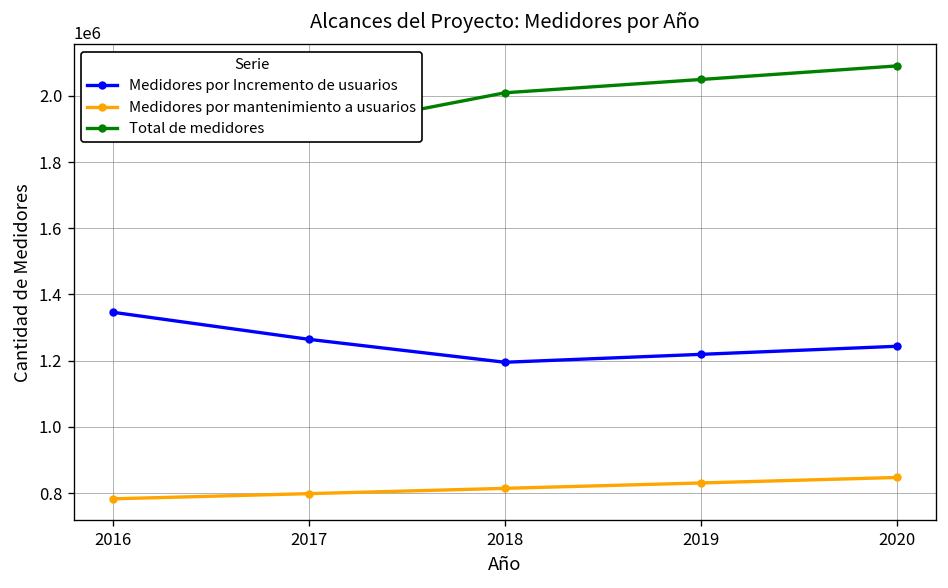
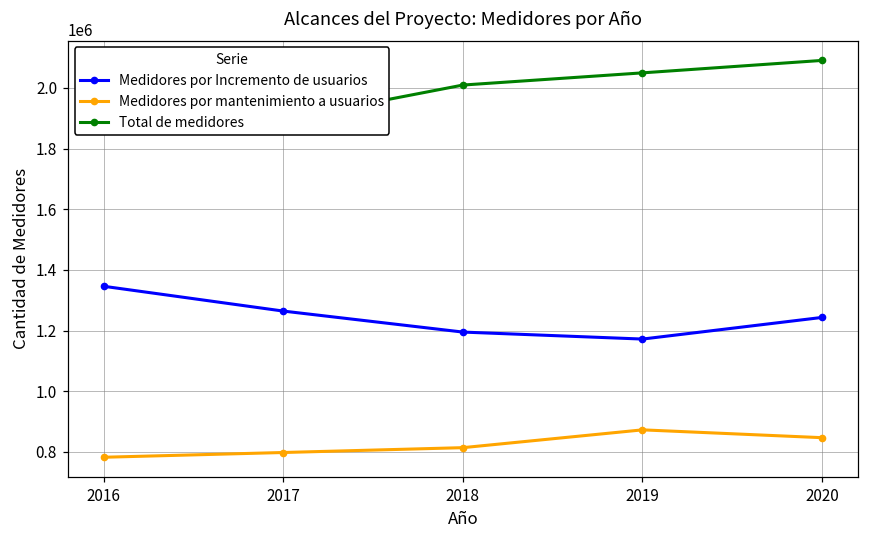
  {
    "Medidores por Incremento de usuarios": {
      "2016": 1350000,
      "2017": 1260000,
      "2018": 1200000,
-     "2019": 1220000,
+     "2019": 1170000,
      "2020": 1240000
    },
    "Medidores por mantenimiento a usuarios": {
      "2016": 780000,
      "2017": 800000,
      "2018": 810000,
-     "2019": 830000,
+     "2019": 870000,
      "2020": 850000
    },
    "Total de medidores": {
      "2018": 2010000,
      "2019": 2050000,
      "2020": 2090000
    }
  }
